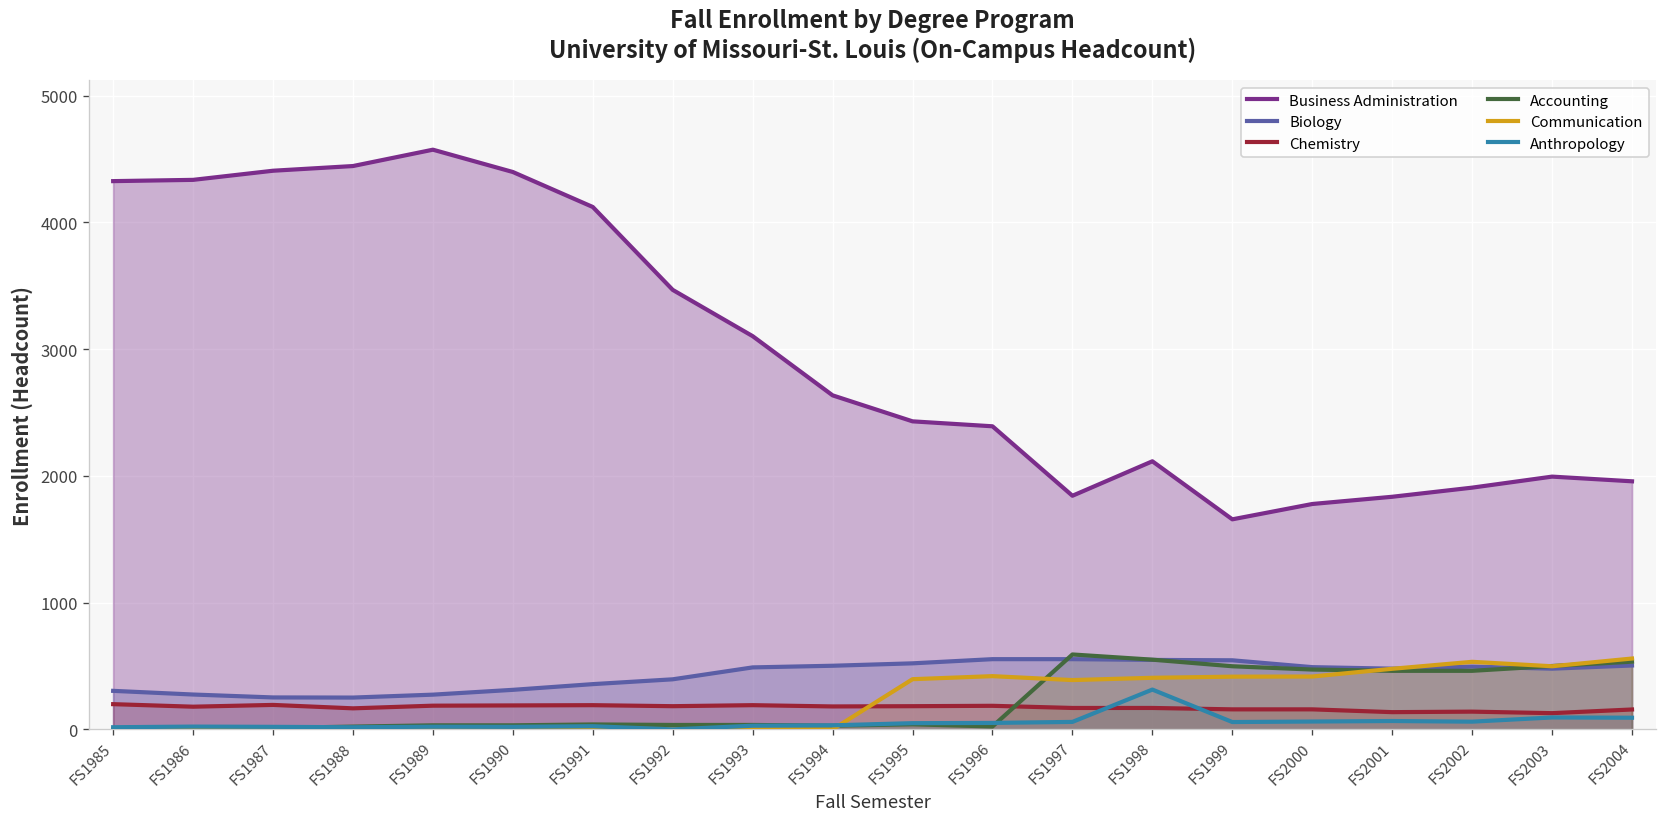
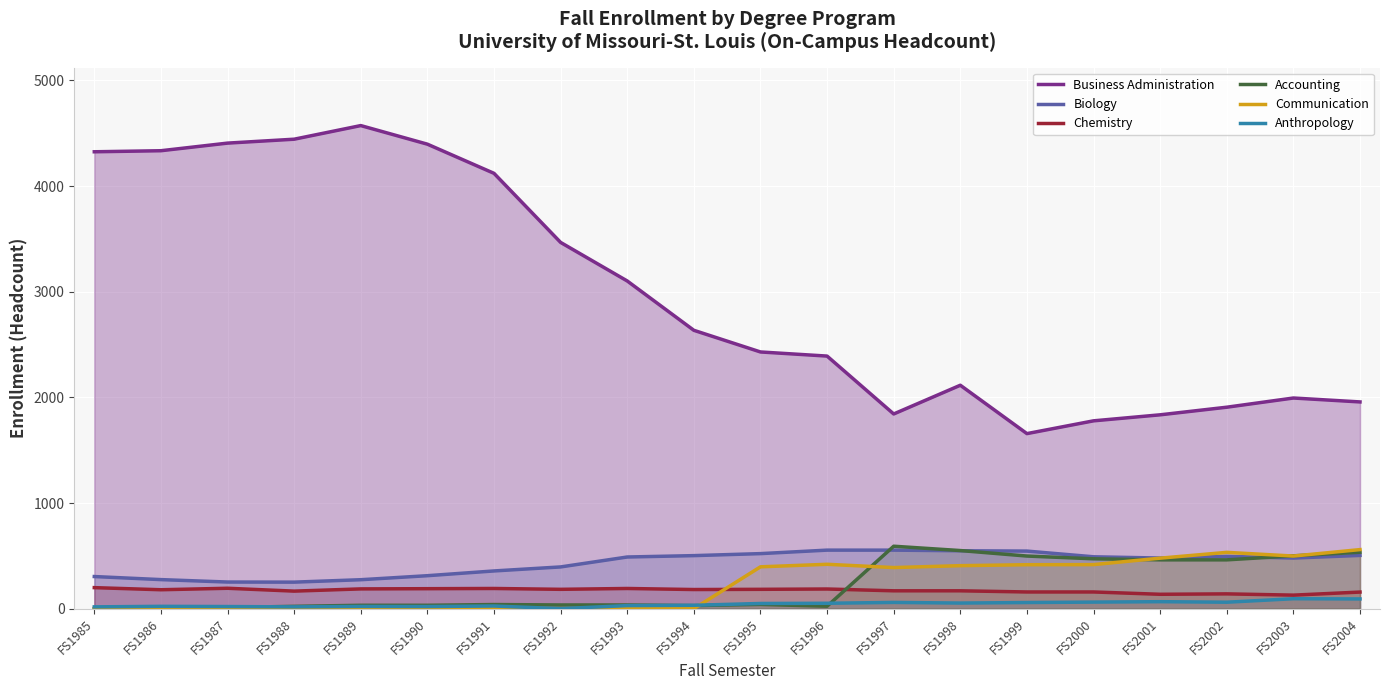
  {
    "Business Administration": {
      "FS1985": 4330,
      "FS1986": 4340,
      "FS1987": 4410,
      "FS1988": 4440,
      "FS1989": 4570,
      "FS1990": 4400,
      "FS1991": 4120,
      "FS1992": 3470,
      "FS1993": 3100,
      "FS1994": 2640,
      "FS1995": 2430,
      "FS1996": 2390,
      "FS1997": 1840,
      "FS1998": 2120,
      "FS1999": 1660,
      "FS2000": 1780,
      "FS2001": 1840,
      "FS2002": 1910,
      "FS2003": 1990,
      "FS2004": 1960
    },
    "Biology": {
      "FS1985": 300,
      "FS1986": 280,
      "FS1987": 250,
      "FS1988": 250,
      "FS1989": 270,
      "FS1990": 310,
      "FS1991": 360,
      "FS1992": 400,
      "FS1993": 490,
      "FS1994": 500,
      "FS1995": 520,
      "FS1996": 550,
      "FS1997": 550,
      "FS1999": 550,
      "FS2002": 500,
      "FS2004": 500
    },
    "Chemistry": {
      "FS1985": 200,
      "FS1986": 180,
      "FS1987": 190,
      "FS1988": 170,
      "FS1989": 190,
      "FS1990": 190,
      "FS1991": 190,
      "FS1992": 180,
      "FS1993": 190,
      "FS1994": 180,
      "FS1995": 180,
      "FS1996": 190,
      "FS1997": 170,
      "FS1998": 170,
      "FS1999": 160,
      "FS2000": 160,
      "FS2001": 140,
      "FS2002": 140,
      "FS2003": 130,
      "FS2004": 160
    },
    "Accounting": {
      "FS1992": 40,
      "FS1996": 20,
      "FS1997": 590,
      "FS1999": 500,
      "FS2002": 460,
      "FS2004": 530
    },
    "Communication": {
      "FS1991": 0,
      "FS1993": 0,
      "FS1994": 0,
      "FS1995": 400,
      "FS1996": 420,
      "FS1997": 390,
      "FS1998": 410,
      "FS1999": 420,
      "FS2000": 420,
      "FS2002": 530,
      "FS2004": 560
    },
    "Anthropology": {
      "FS1996": 50,
      "FS1997": 60,
-     "FS1998": 310,
+     "FS1998": 50,
      "FS1999": 60,
      "FS2000": 60,
      "FS2001": 70,
      "FS2002": 60,
      "FS2003": 90,
      "FS2004": 90
    }
  }
